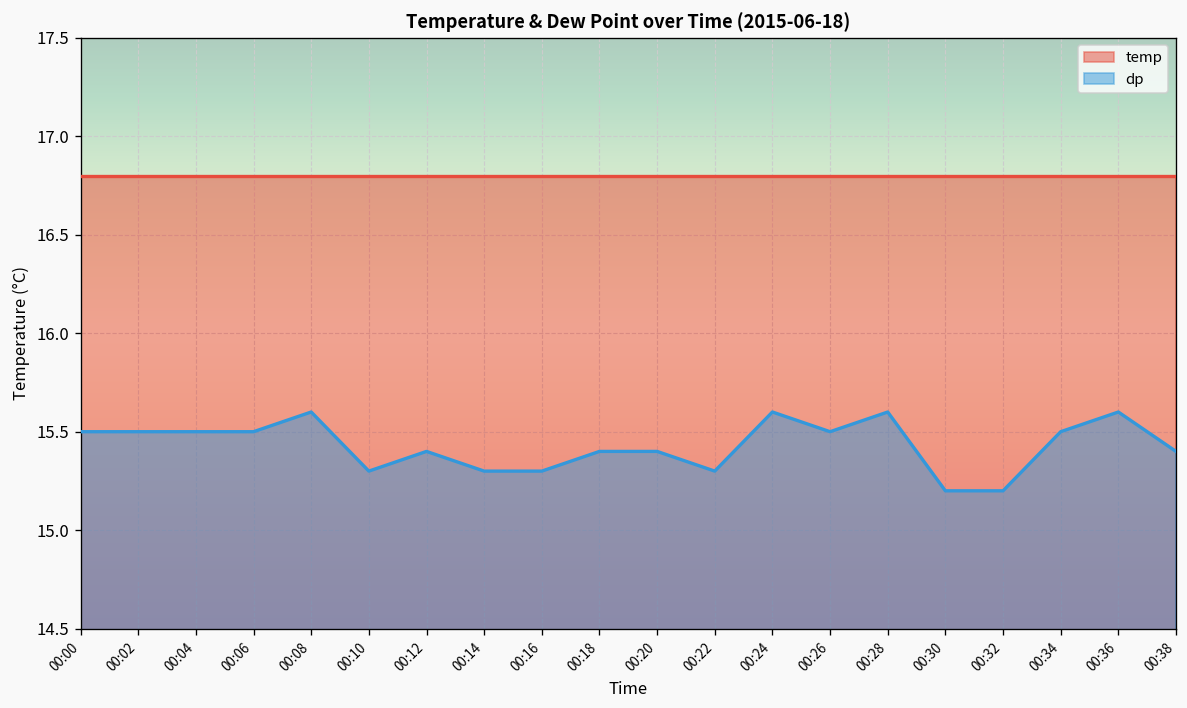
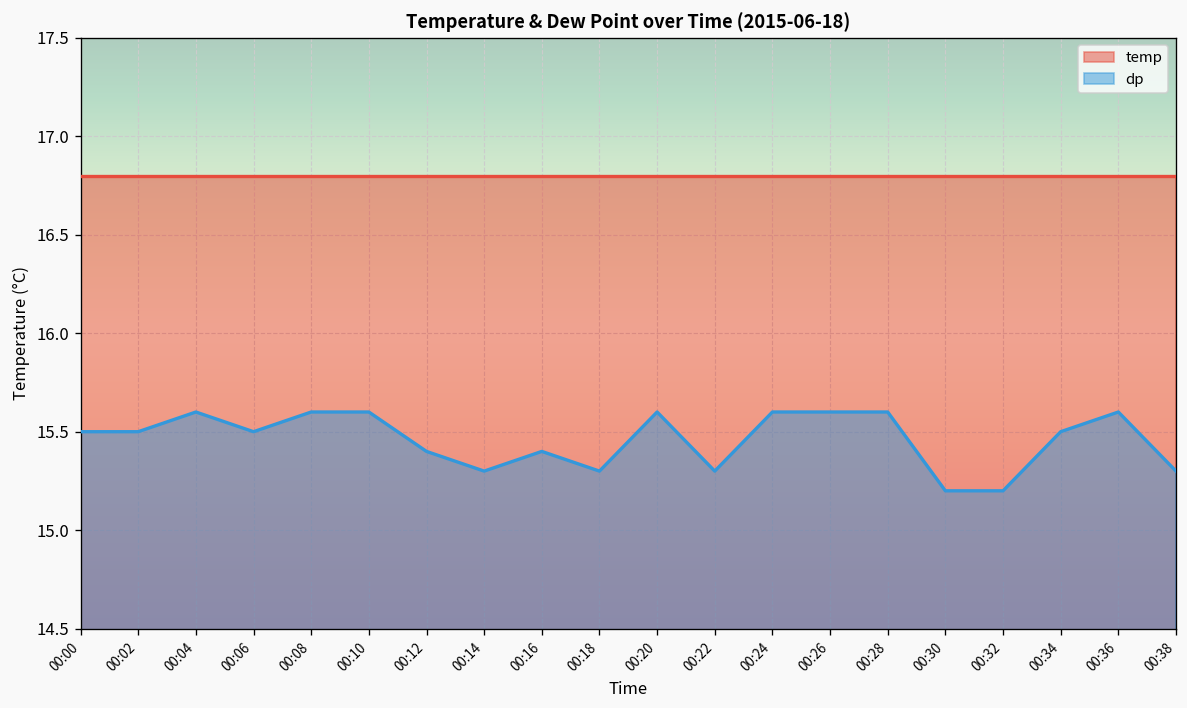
  {
    "temp": {
      "00:00": 16.8,
      "00:02": 16.8,
      "00:04": 16.8,
      "00:06": 16.8,
      "00:08": 16.8,
      "00:10": 16.8,
      "00:12": 16.8,
      "00:14": 16.8,
      "00:16": 16.8,
      "00:18": 16.8,
      "00:20": 16.8,
      "00:22": 16.8,
      "00:24": 16.8,
      "00:26": 16.8,
      "00:28": 16.8,
      "00:30": 16.8,
      "00:32": 16.8,
      "00:34": 16.8,
      "00:36": 16.8,
      "00:38": 16.8
    },
    "dp": {
      "00:00": 15.5,
      "00:02": 15.5,
-     "00:04": 15.5,
+     "00:04": 15.6,
      "00:06": 15.5,
      "00:08": 15.6,
-     "00:10": 15.3,
+     "00:10": 15.6,
      "00:12": 15.4,
      "00:14": 15.3,
-     "00:16": 15.3,
-     "00:18": 15.4,
-     "00:20": 15.4,
+     "00:16": 15.4,
+     "00:18": 15.3,
+     "00:20": 15.6,
      "00:22": 15.3,
      "00:24": 15.6,
-     "00:26": 15.5,
+     "00:26": 15.6,
      "00:28": 15.6,
      "00:30": 15.2,
      "00:32": 15.2,
      "00:34": 15.5,
      "00:36": 15.6,
-     "00:38": 15.4
+     "00:38": 15.3
    }
  }
